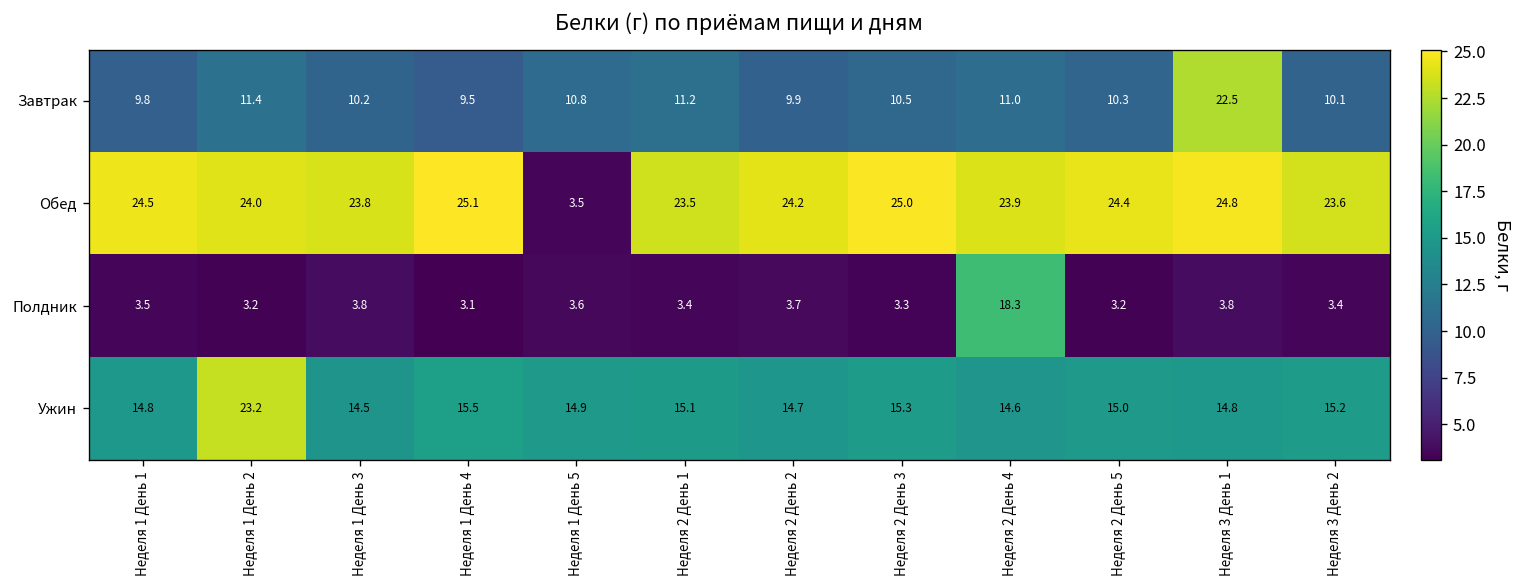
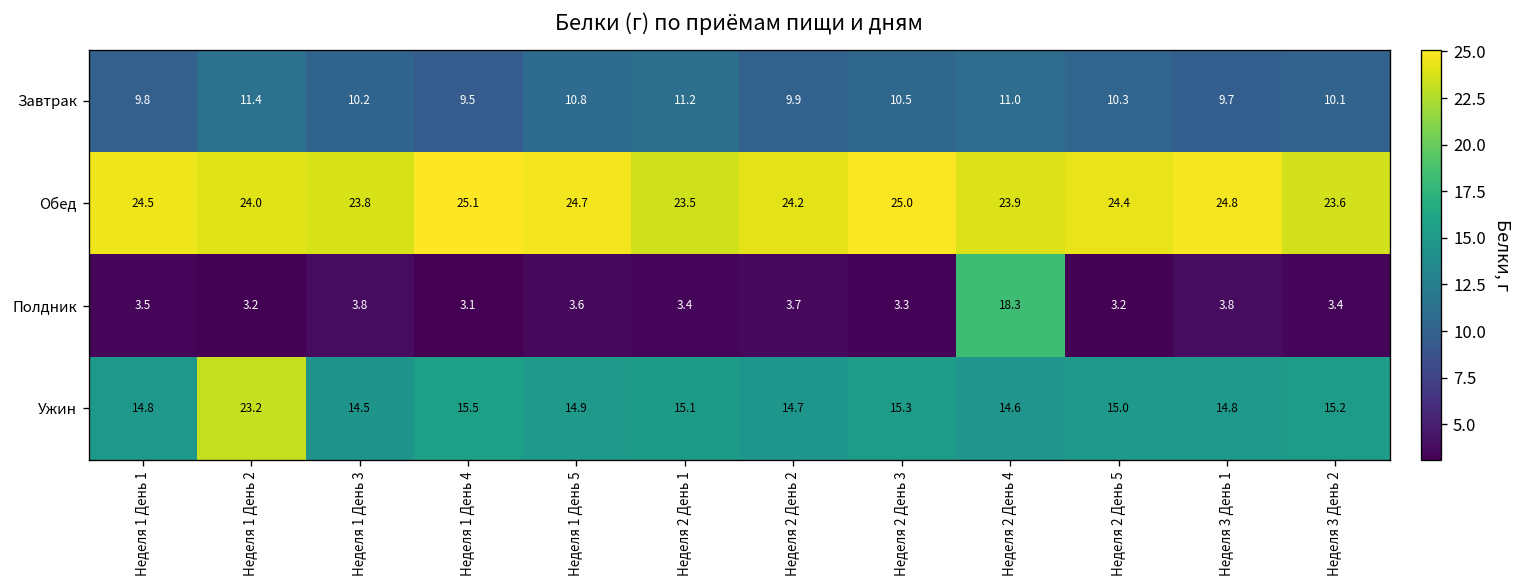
  {
    "Завтрак": {
      "Неделя 1 День 1": 9.8,
      "Неделя 1 День 2": 11.4,
      "Неделя 1 День 3": 10.2,
      "Неделя 1 День 4": 9.5,
      "Неделя 1 День 5": 10.8,
      "Неделя 2 День 1": 11.2,
      "Неделя 2 День 2": 9.9,
      "Неделя 2 День 3": 10.5,
      "Неделя 2 День 4": 11.0,
      "Неделя 2 День 5": 10.3,
-     "Неделя 3 День 1": 22.5,
+     "Неделя 3 День 1": 9.7,
      "Неделя 3 День 2": 10.1
    },
    "Обед": {
      "Неделя 1 День 1": 24.5,
      "Неделя 1 День 2": 24.0,
      "Неделя 1 День 3": 23.8,
      "Неделя 1 День 4": 25.1,
-     "Неделя 1 День 5": 3.5,
+     "Неделя 1 День 5": 24.7,
      "Неделя 2 День 1": 23.5,
      "Неделя 2 День 2": 24.2,
      "Неделя 2 День 3": 25.0,
      "Неделя 2 День 4": 23.9,
      "Неделя 2 День 5": 24.4,
      "Неделя 3 День 1": 24.8,
      "Неделя 3 День 2": 23.6
    },
    "Полдник": {
      "Неделя 1 День 1": 3.5,
      "Неделя 1 День 2": 3.2,
      "Неделя 1 День 3": 3.8,
      "Неделя 1 День 4": 3.1,
      "Неделя 1 День 5": 3.6,
      "Неделя 2 День 1": 3.4,
      "Неделя 2 День 2": 3.7,
      "Неделя 2 День 3": 3.3,
      "Неделя 2 День 4": 18.3,
      "Неделя 2 День 5": 3.2,
      "Неделя 3 День 1": 3.8,
      "Неделя 3 День 2": 3.4
    },
    "Ужин": {
      "Неделя 1 День 1": 14.8,
      "Неделя 1 День 2": 23.2,
      "Неделя 1 День 3": 14.5,
      "Неделя 1 День 4": 15.5,
      "Неделя 1 День 5": 14.9,
      "Неделя 2 День 1": 15.1,
      "Неделя 2 День 2": 14.7,
      "Неделя 2 День 3": 15.3,
      "Неделя 2 День 4": 14.6,
      "Неделя 2 День 5": 15.0,
      "Неделя 3 День 1": 14.8,
      "Неделя 3 День 2": 15.2
    }
  }
